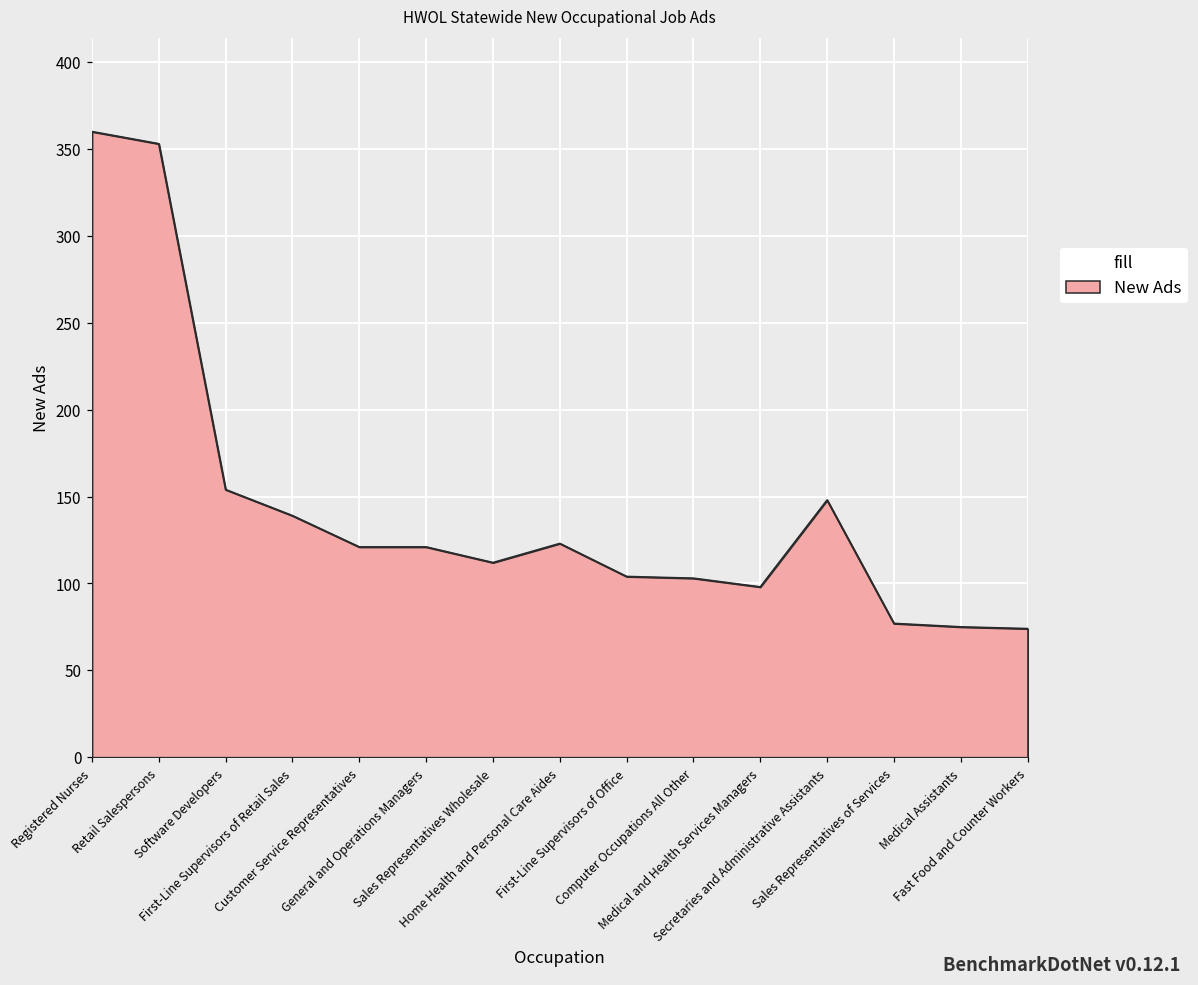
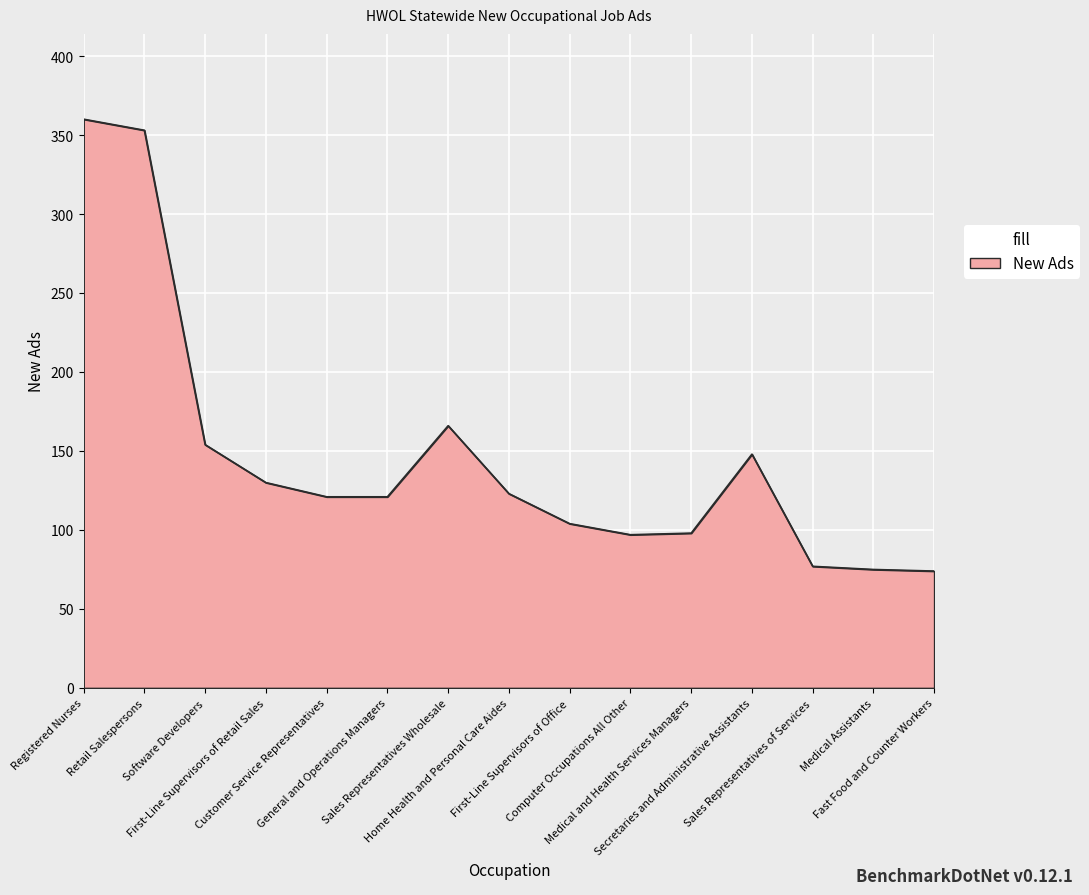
  {
    "Registered Nurses": 360,
    "Retail Salespersons": 353,
    "Software Developers": 154,
-   "First-Line Supervisors of Retail Sales": 139,
+   "First-Line Supervisors of Retail Sales": 130,
    "Customer Service Representatives": 121,
    "General and Operations Managers": 121,
-   "Sales Representatives Wholesale": 112,
+   "Sales Representatives Wholesale": 166,
    "Home Health and Personal Care Aides": 123,
    "First-Line Supervisors of Office": 104,
-   "Computer Occupations All Other": 103,
+   "Computer Occupations All Other": 97,
    "Medical and Health Services Managers": 98,
    "Secretaries and Administrative Assistants": 148,
    "Sales Representatives of Services": 77,
    "Medical Assistants": 75,
    "Fast Food and Counter Workers": 74
  }
